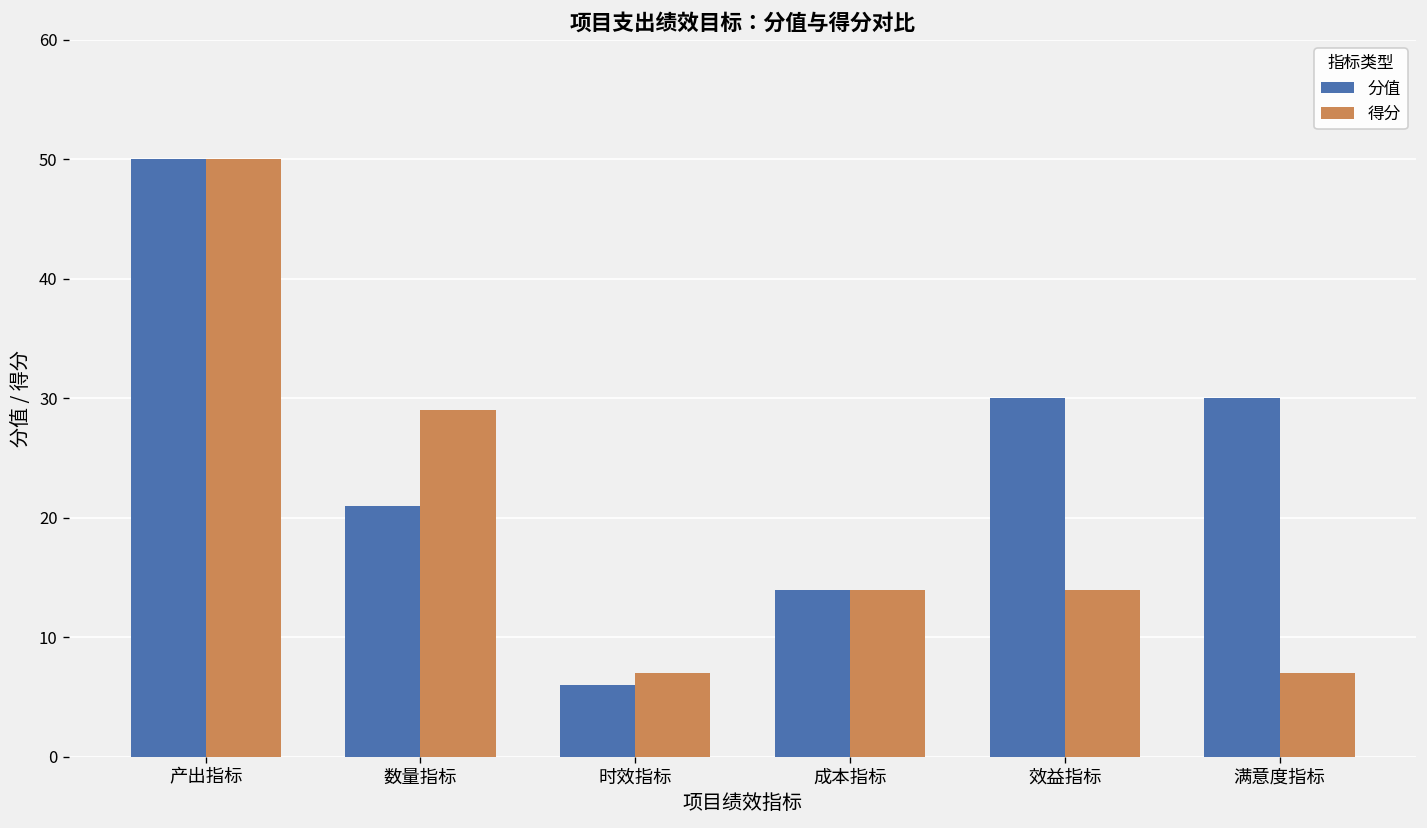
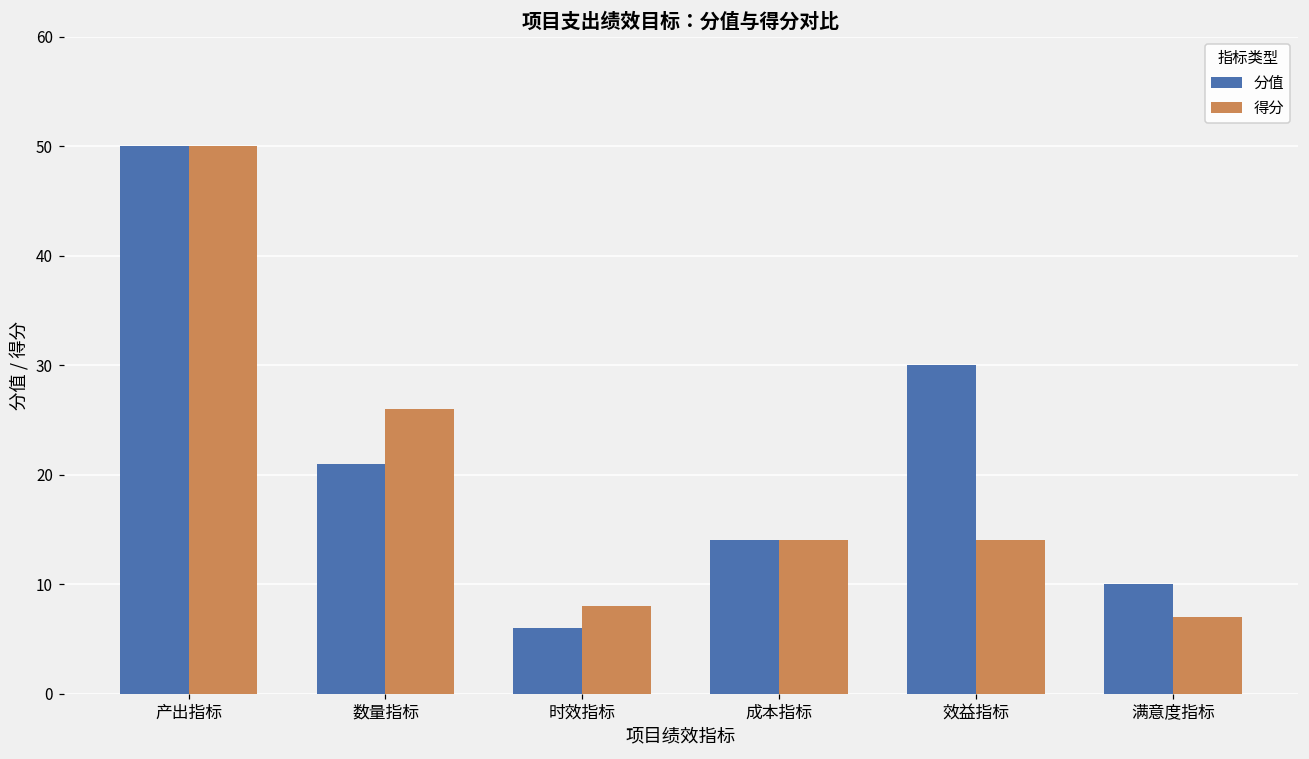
  {
    "分值": {
      "产出指标": 50,
      "数量指标": 21,
      "时效指标": 6,
      "成本指标": 14,
      "效益指标": 30,
-     "满意度指标": 30
+     "满意度指标": 10
    },
    "得分": {
      "产出指标": 50,
-     "数量指标": 29,
-     "时效指标": 7,
+     "数量指标": 26,
+     "时效指标": 8,
      "成本指标": 14,
      "效益指标": 14,
      "满意度指标": 7
    }
  }
